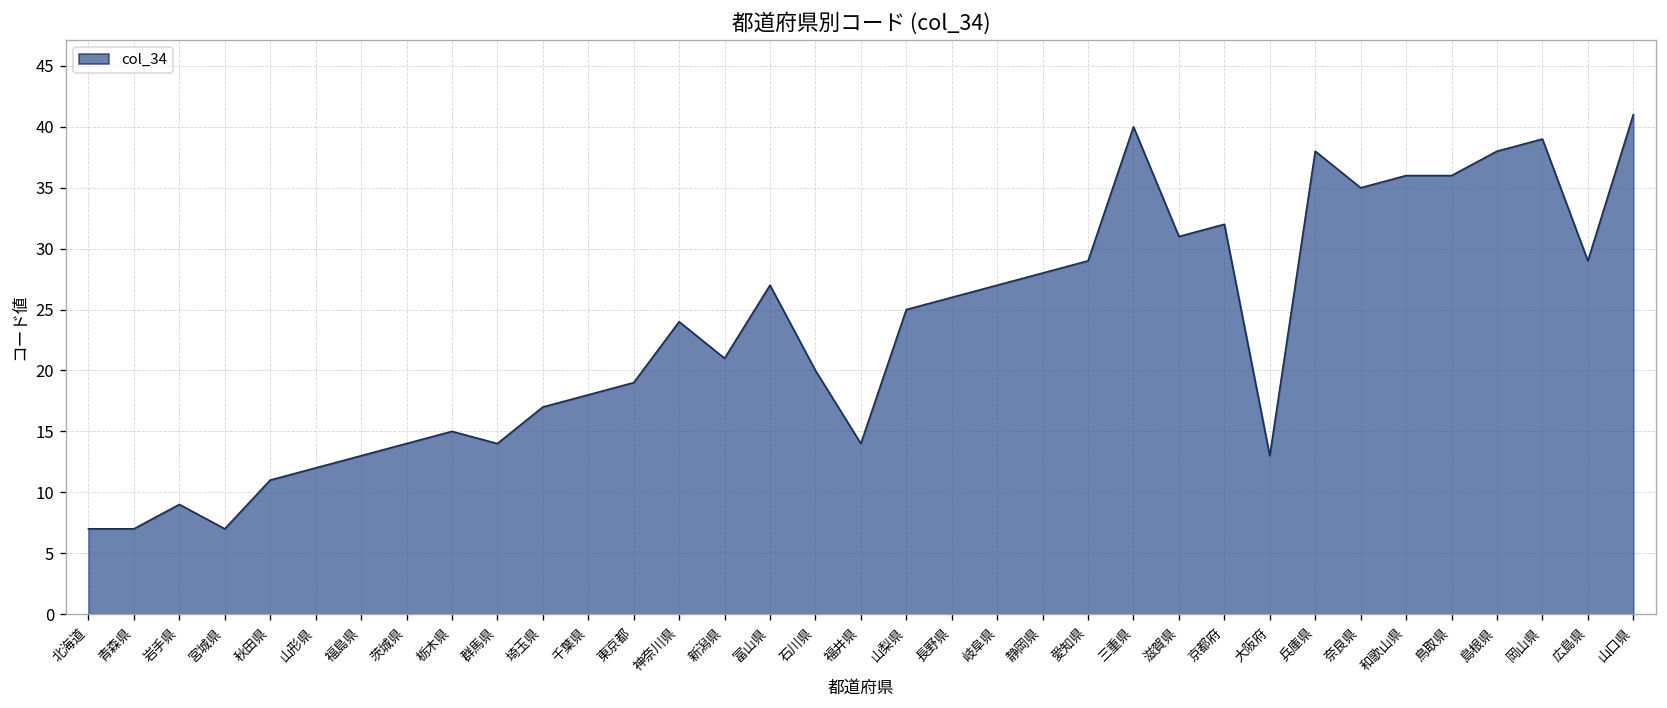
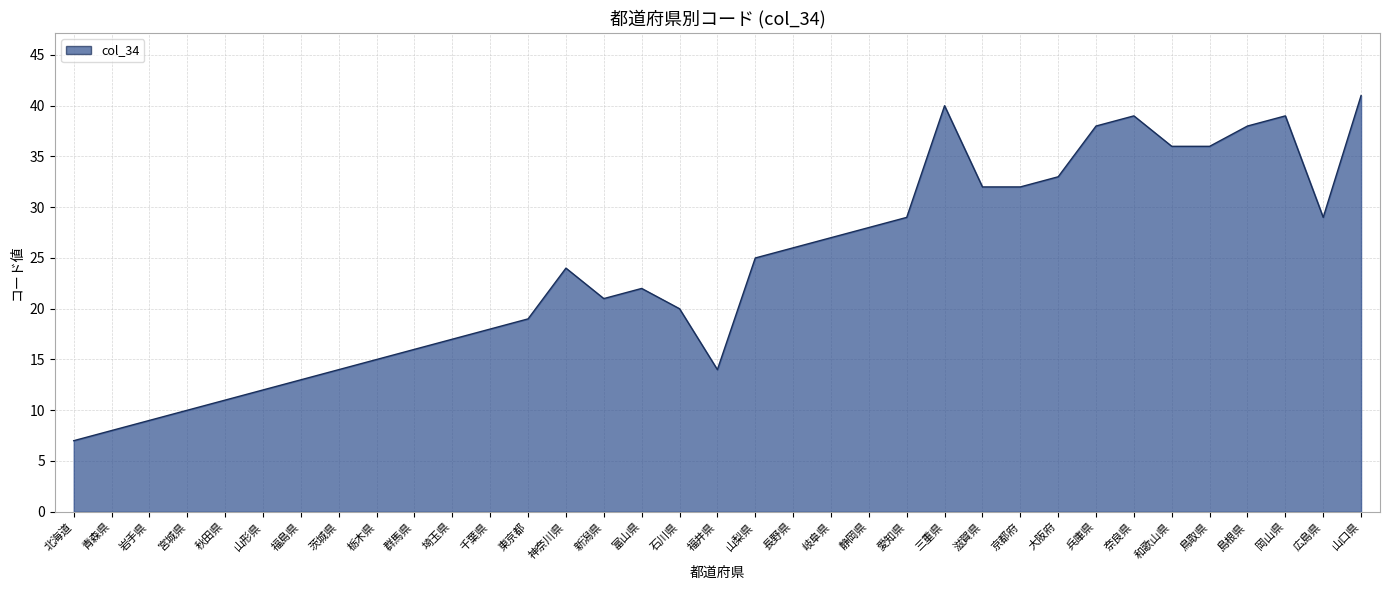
  {
    "北海道": 7,
-   "青森県": 7,
+   "青森県": 8,
    "岩手県": 9,
-   "宮城県": 7,
+   "宮城県": 10,
    "秋田県": 11,
    "山形県": 12,
    "福島県": 13,
    "茨城県": 14,
    "栃木県": 15,
-   "群馬県": 14,
+   "群馬県": 16,
    "埼玉県": 17,
    "千葉県": 18,
    "東京都": 19,
    "神奈川県": 24,
    "新潟県": 21,
-   "富山県": 27,
+   "富山県": 22,
    "石川県": 20,
    "福井県": 14,
    "山梨県": 25,
    "長野県": 26,
    "岐阜県": 27,
    "静岡県": 28,
    "愛知県": 29,
    "三重県": 40,
-   "滋賀県": 31,
+   "滋賀県": 32,
    "京都府": 32,
-   "大阪府": 13,
+   "大阪府": 33,
    "兵庫県": 38,
-   "奈良県": 35,
+   "奈良県": 39,
    "和歌山県": 36,
    "鳥取県": 36,
    "島根県": 38,
    "岡山県": 39,
    "広島県": 29,
    "山口県": 41
  }
